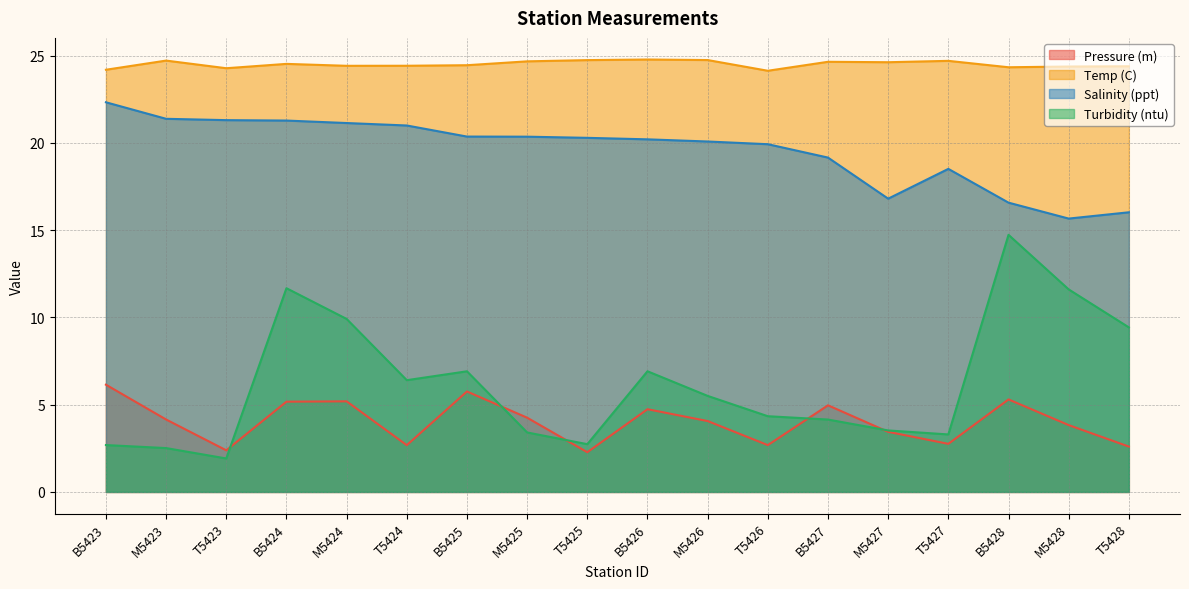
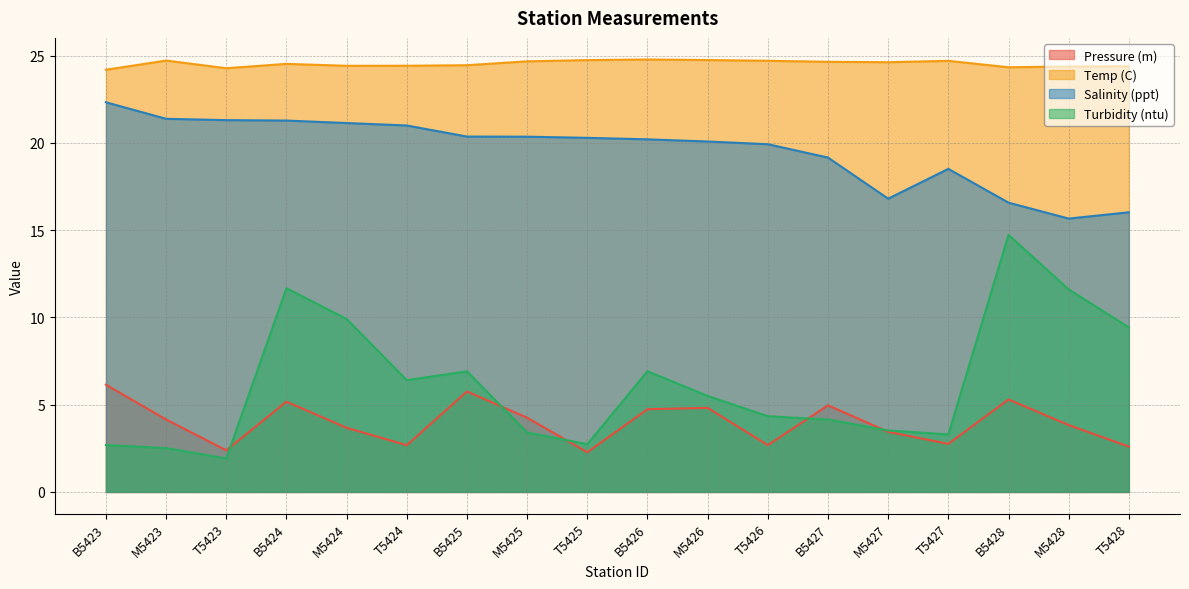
  {
    "Pressure (m)": {
      "B5423": 6.1,
      "M5423": 4.2,
      "T5423": 2.4,
      "B5424": 5.2,
-     "M5424": 5.2,
+     "M5424": 3.7,
      "T5424": 2.7,
      "B5425": 5.8,
      "M5425": 4.3,
      "T5425": 2.3,
      "B5426": 4.7,
-     "M5426": 4.1,
+     "M5426": 4.8,
      "T5426": 2.7,
      "B5427": 5.0,
      "T5427": 2.8,
      "B5428": 5.3,
      "M5428": 3.8,
      "T5428": 2.6
    },
    "Temp (C)": {
      "B5423": 24.2,
      "M5423": 24.7,
      "T5423": 24.3,
      "B5424": 24.5,
      "M5424": 24.4,
      "T5424": 24.4,
      "B5425": 24.4,
      "M5425": 24.7,
      "T5425": 24.7,
      "B5426": 24.8,
      "M5426": 24.7,
-     "T5426": 24.1,
+     "T5426": 24.7,
      "B5427": 24.6,
      "M5427": 24.6,
      "T5427": 24.7,
      "B5428": 24.3
    },
    "Salinity (ppt)": {
      "B5423": 22.3,
      "M5423": 21.4,
      "T5423": 21.3,
      "B5424": 21.3,
      "M5424": 21.1,
      "T5424": 21.0,
      "B5425": 20.4,
      "M5425": 20.4,
      "T5425": 20.3,
      "B5426": 20.2,
      "M5426": 20.1,
      "T5426": 19.9,
      "B5427": 19.2,
      "M5427": 16.8,
      "T5427": 18.5,
      "B5428": 16.6,
      "M5428": 15.7,
      "T5428": 16.0
    },
    "Turbidity (ntu)": {
      "B5423": 2.7,
      "M5423": 2.5,
      "T5423": 1.9,
      "B5424": 11.7,
      "M5424": 9.9,
      "T5424": 6.4,
      "B5425": 6.9,
      "M5425": 3.4,
      "T5425": 2.7,
      "B5426": 6.9,
      "M5426": 5.5,
      "T5426": 4.3,
      "B5427": 4.1,
      "T5427": 3.3,
      "B5428": 14.7,
      "M5428": 11.6,
      "T5428": 9.4
    }
  }
